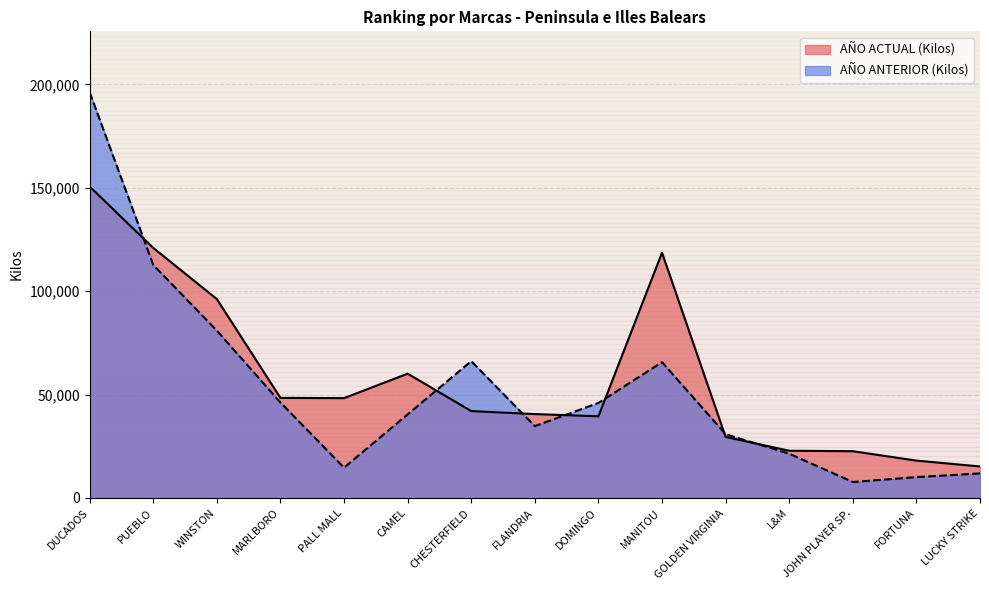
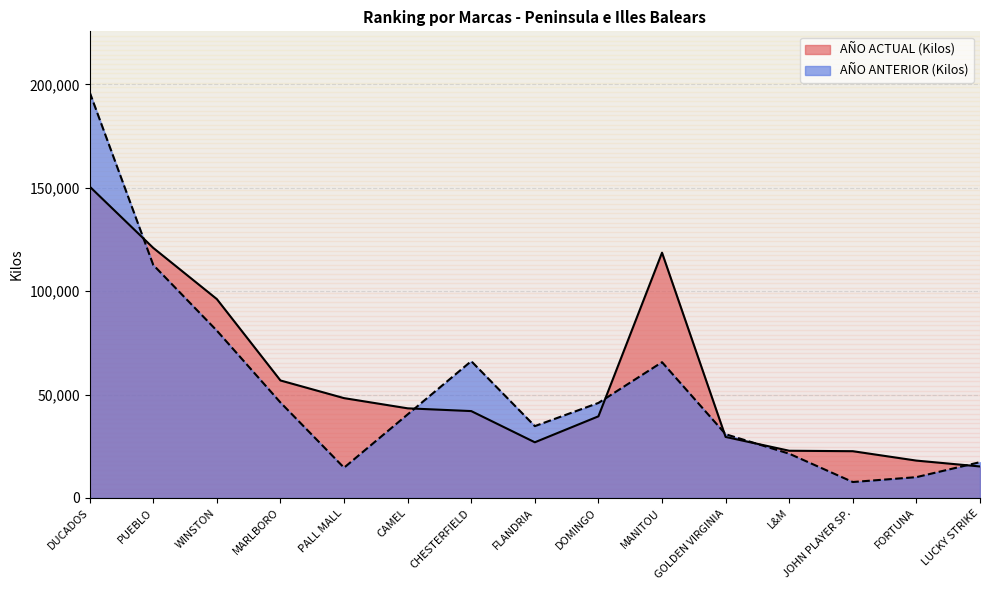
  {
    "AÑO ACTUAL (Kilos)": {
      "DUCADOS": "151,000",
      "PUEBLO": "121,000",
      "WINSTON": "96,000",
-     "MARLBORO": "48,000",
+     "MARLBORO": "57,000",
      "PALL MALL": "48,000",
-     "CAMEL": "60,000",
+     "CAMEL": "43,000",
      "CHESTERFIELD": "42,000",
-     "FLANDRIA": "41,000",
+     "FLANDRIA": "27,000",
      "DOMINGO": "39,000",
      "MANITOU": "119,000",
      "GOLDEN VIRGINIA": "30,000",
      "L&M": "23,000",
      "JOHN PLAYER SP.": "23,000",
      "FORTUNA": "18,000",
      "LUCKY STRIKE": "15,000"
    },
    "AÑO ANTERIOR (Kilos)": {
      "DUCADOS": "196,000",
      "PUEBLO": "113,000",
      "WINSTON": "81,000",
      "MARLBORO": "46,000",
      "PALL MALL": "15,000",
      "CAMEL": "40,000",
      "CHESTERFIELD": "66,000",
      "FLANDRIA": "35,000",
      "DOMINGO": "46,000",
      "MANITOU": "66,000",
      "GOLDEN VIRGINIA": "31,000",
      "L&M": "21,000",
      "JOHN PLAYER SP.": "8,000",
      "FORTUNA": "10,000",
-     "LUCKY STRIKE": "12,000"
+     "LUCKY STRIKE": "17,000"
    }
  }
